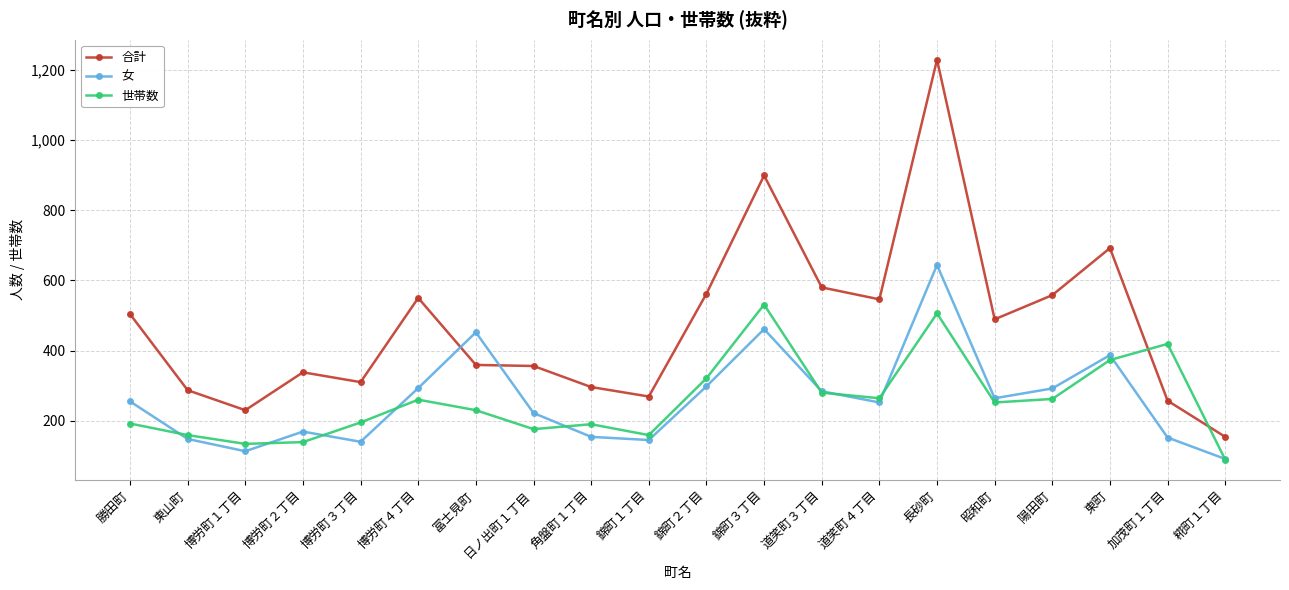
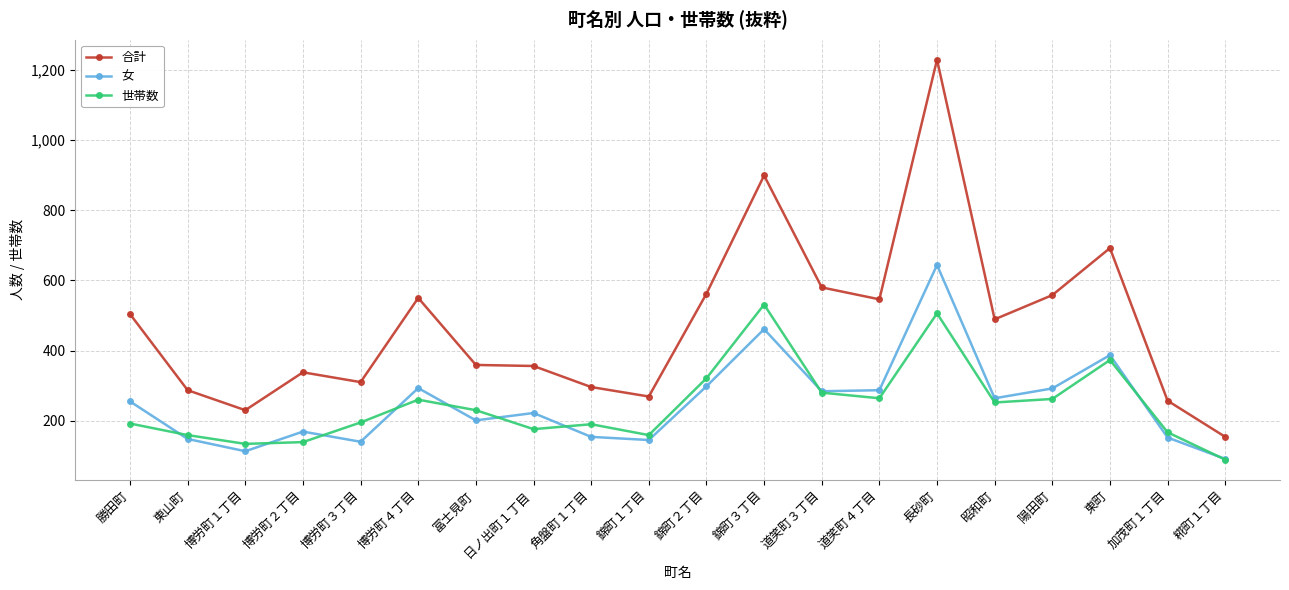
  {
    "合計": {
      "勝田町": "500",
      "東山町": "290",
      "博労町１丁目": "230",
      "博労町２丁目": "340",
      "博労町３丁目": "310",
      "博労町４丁目": "550",
      "冨士見町": "360",
      "日ノ出町１丁目": "360",
      "角盤町１丁目": "300",
      "錦町１丁目": "270",
      "錦町２丁目": "560",
      "錦町３丁目": "900",
      "道笑町３丁目": "580",
      "道笑町４丁目": "550",
      "長砂町": "1,230",
      "昭和町": "490",
      "陽田町": "560",
      "東町": "690",
      "加茂町１丁目": "260",
      "糀町１丁目": "150"
    },
    "女": {
      "勝田町": "260",
      "東山町": "150",
      "博労町１丁目": "110",
      "博労町２丁目": "170",
      "博労町３丁目": "140",
      "博労町４丁目": "290",
-     "冨士見町": "450",
+     "冨士見町": "200",
      "日ノ出町１丁目": "220",
      "角盤町１丁目": "150",
      "錦町１丁目": "150",
      "錦町２丁目": "300",
      "錦町３丁目": "460",
-     "道笑町４丁目": "250",
+     "道笑町４丁目": "290",
      "長砂町": "640",
      "昭和町": "260",
      "陽田町": "290",
      "東町": "390",
      "加茂町１丁目": "150"
    },
    "世帯数": {
      "勝田町": "190",
      "東山町": "160",
      "博労町１丁目": "130",
      "博労町２丁目": "140",
      "博労町３丁目": "200",
      "博労町４丁目": "260",
      "冨士見町": "230",
      "日ノ出町１丁目": "180",
      "角盤町１丁目": "190",
      "錦町１丁目": "160",
      "錦町２丁目": "320",
      "錦町３丁目": "530",
      "道笑町４丁目": "260",
      "長砂町": "510",
      "昭和町": "250",
      "陽田町": "260",
      "東町": "370",
-     "加茂町１丁目": "420"
+     "加茂町１丁目": "170"
    }
  }
